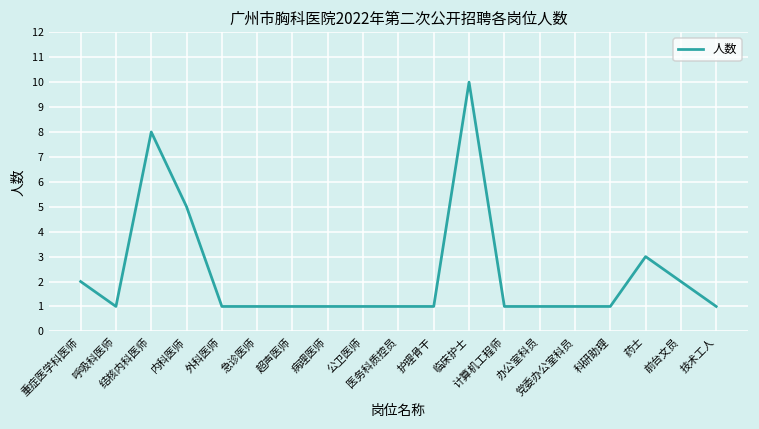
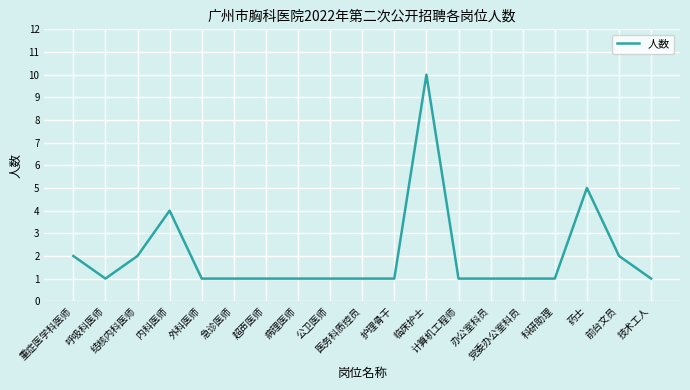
  {
    "重症医学科医师": 2,
    "呼吸科医师": 1,
-   "结核内科医师": 8,
-   "内科医师": 5,
+   "结核内科医师": 2,
+   "内科医师": 4,
    "外科医师": 1,
    "急诊医师": 1,
    "超声医师": 1,
    "病理医师": 1,
    "公卫医师": 1,
    "医务科质控员": 1,
    "护理骨干": 1,
    "临床护士": 10,
    "计算机工程师": 1,
    "办公室科员": 1,
    "党委办公室科员": 1,
    "科研助理": 1,
-   "药士": 3,
+   "药士": 5,
    "前台文员": 2,
    "技术工人": 1
  }
